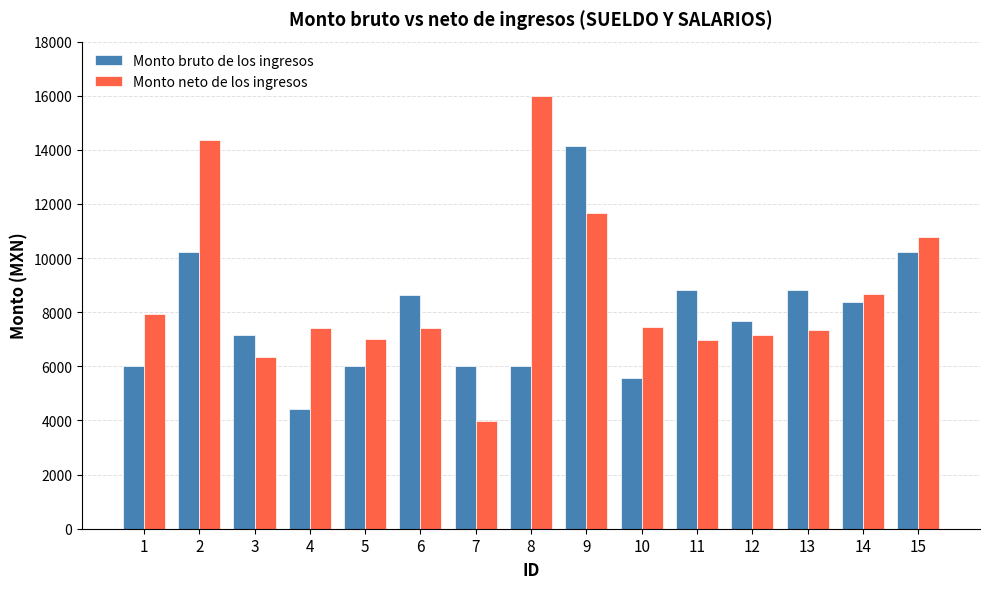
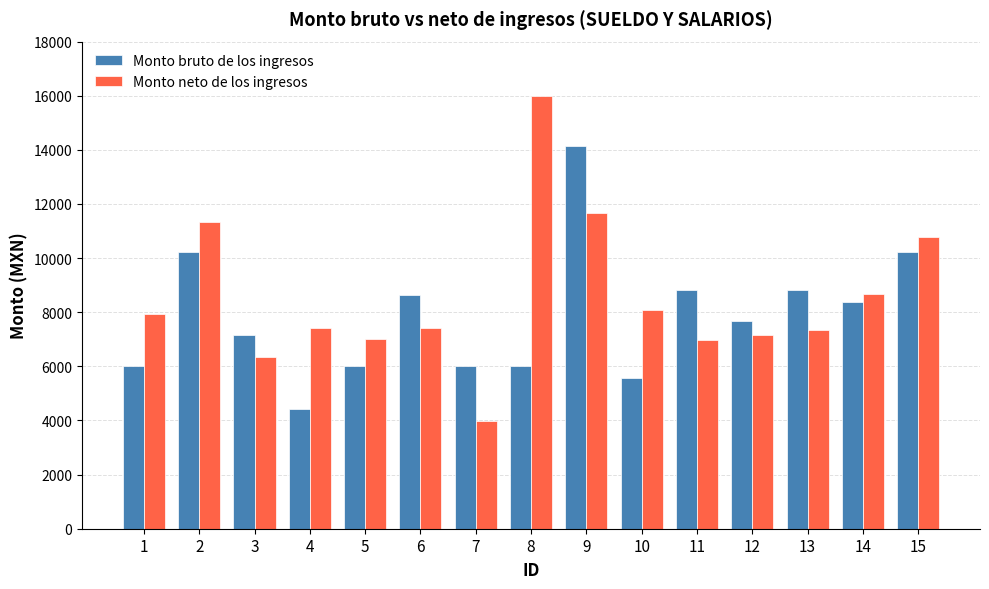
  {
    "Monto bruto de los ingresos": {
      "1": 6000,
      "2": 10200,
      "3": 7200,
      "4": 4400,
      "5": 6000,
      "6": 8600,
      "7": 6000,
      "8": 6000,
      "9": 14100,
      "10": 5600,
      "11": 8800,
      "12": 7700,
      "13": 8800,
      "14": 8400,
      "15": 10200
    },
    "Monto neto de los ingresos": {
      "1": 7900,
-     "2": 14300,
+     "2": 11300,
      "3": 6300,
      "4": 7400,
      "5": 7000,
      "6": 7400,
      "7": 4000,
      "8": 16000,
      "9": 11700,
-     "10": 7500,
+     "10": 8100,
      "11": 7000,
      "12": 7200,
      "13": 7400,
      "14": 8700,
      "15": 10800
    }
  }
